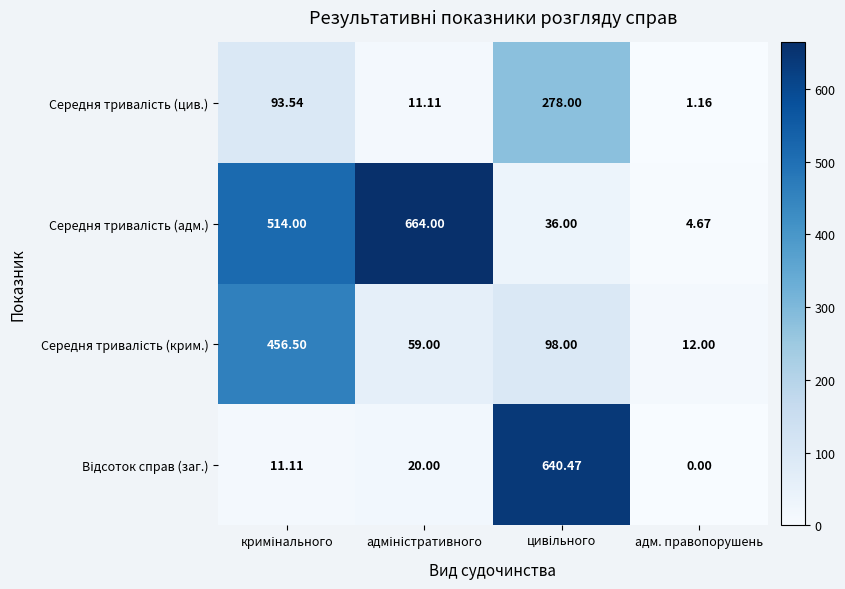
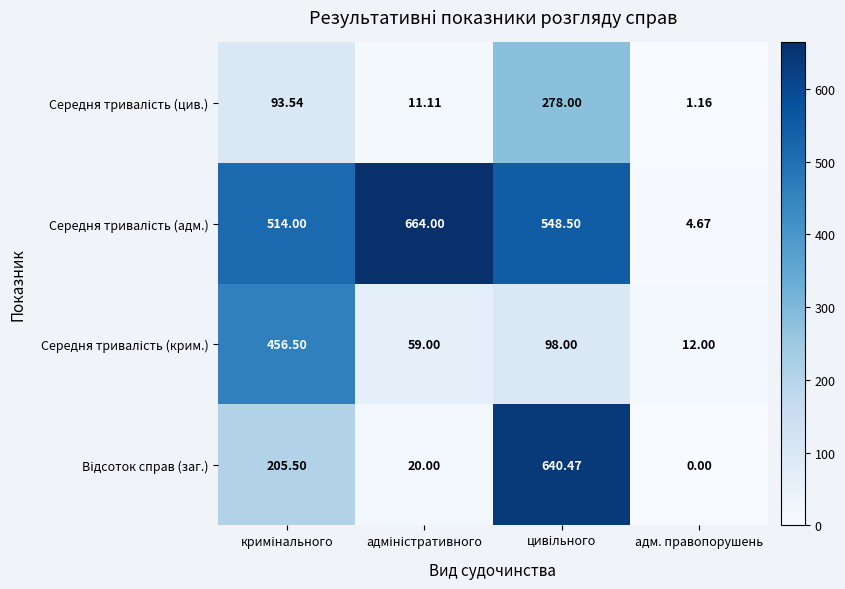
  {
    "Середня тривалість (цив.)": {
      "кримінального": 93.54,
      "адміністративного": 11.11,
      "цивільного": 278.00,
      "адм. правопорушень": 1.16
    },
    "Середня тривалість (адм.)": {
      "кримінального": 514.00,
      "адміністративного": 664.00,
-     "цивільного": 36.00,
+     "цивільного": 548.50,
      "адм. правопорушень": 4.67
    },
    "Середня тривалість (крим.)": {
      "кримінального": 456.50,
      "адміністративного": 59.00,
      "цивільного": 98.00,
      "адм. правопорушень": 12.00
    },
    "Відсоток справ (заг.)": {
-     "кримінального": 11.11,
+     "кримінального": 205.50,
      "адміністративного": 20.00,
      "цивільного": 640.47,
      "адм. правопорушень": 0.00
    }
  }
